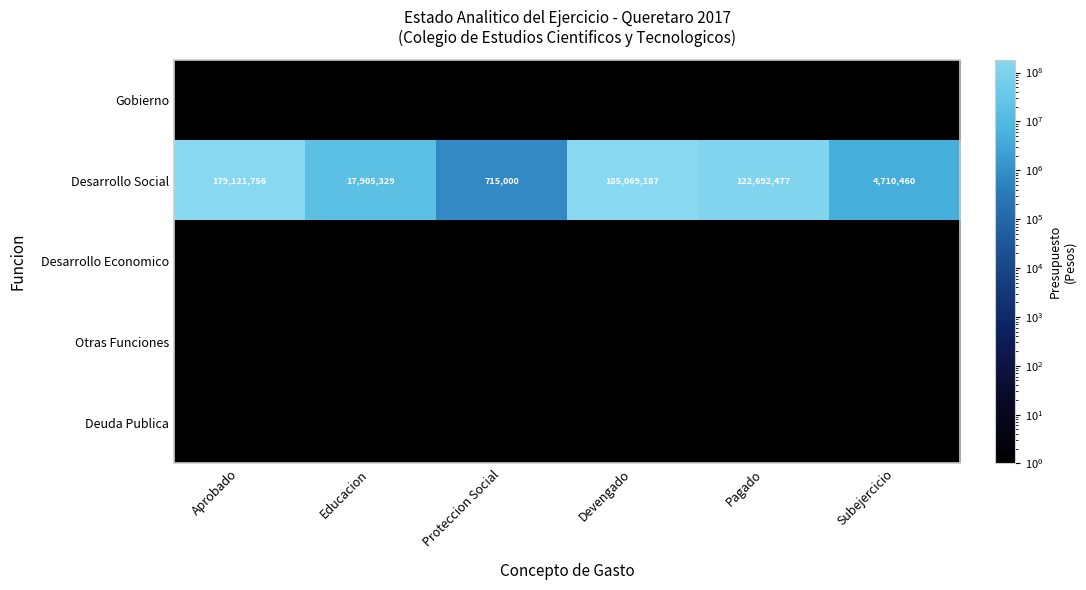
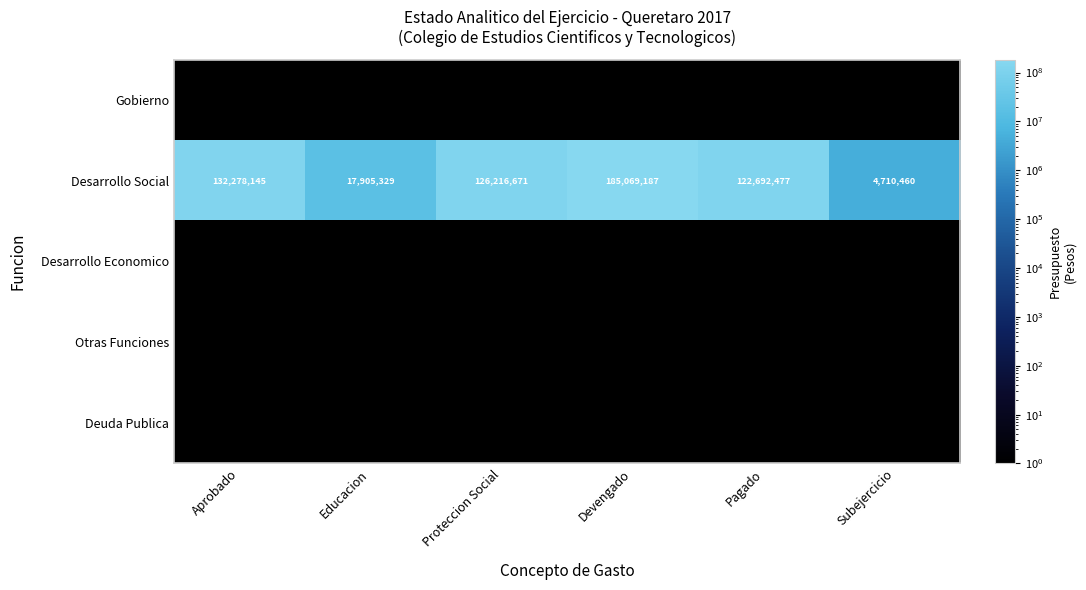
  {
    "Desarrollo Social": {
-     "Aprobado": "179,121,756",
+     "Aprobado": "132,278,145",
      "Educacion": "17,905,329",
-     "Proteccion Social": "715,000",
+     "Proteccion Social": "126,216,671",
      "Devengado": "185,069,187",
      "Pagado": "122,692,477",
      "Subejercicio": "4,710,460"
    }
  }
